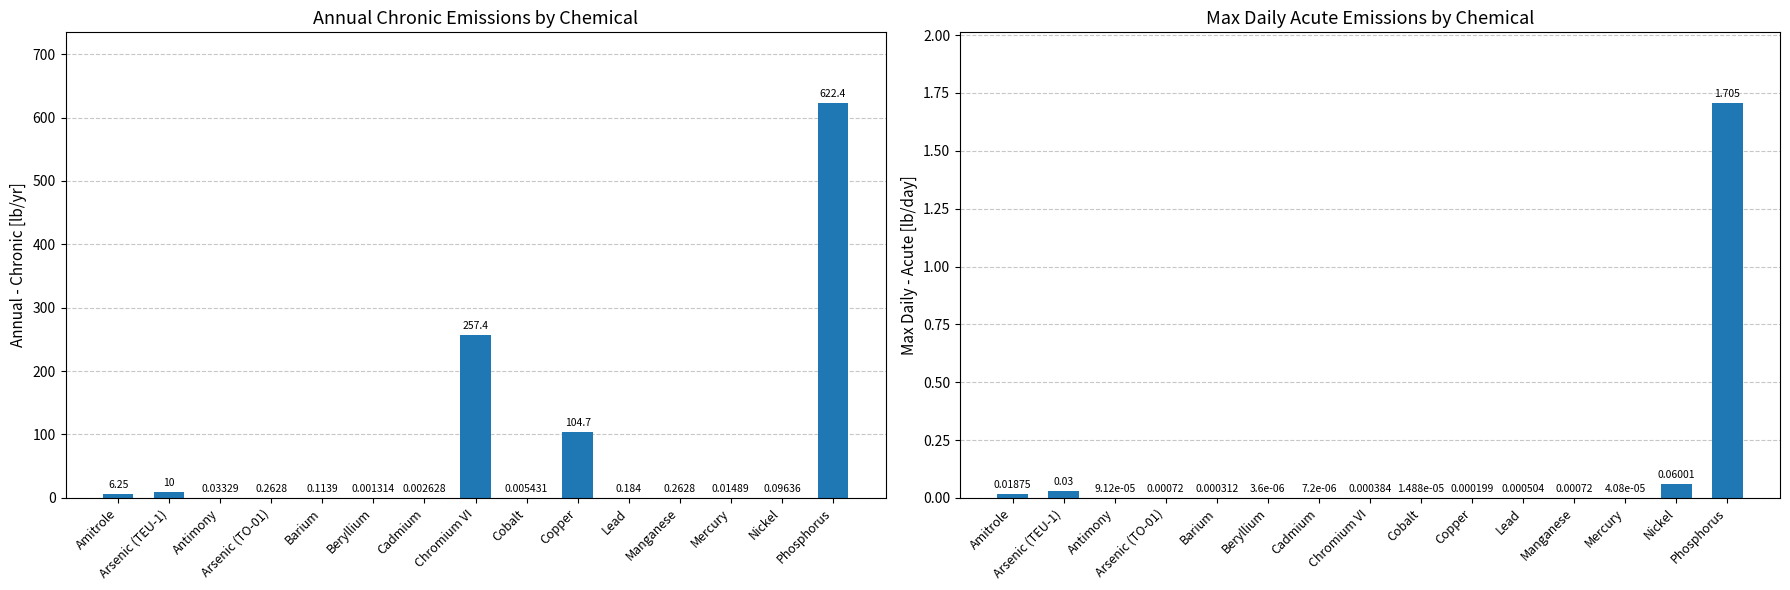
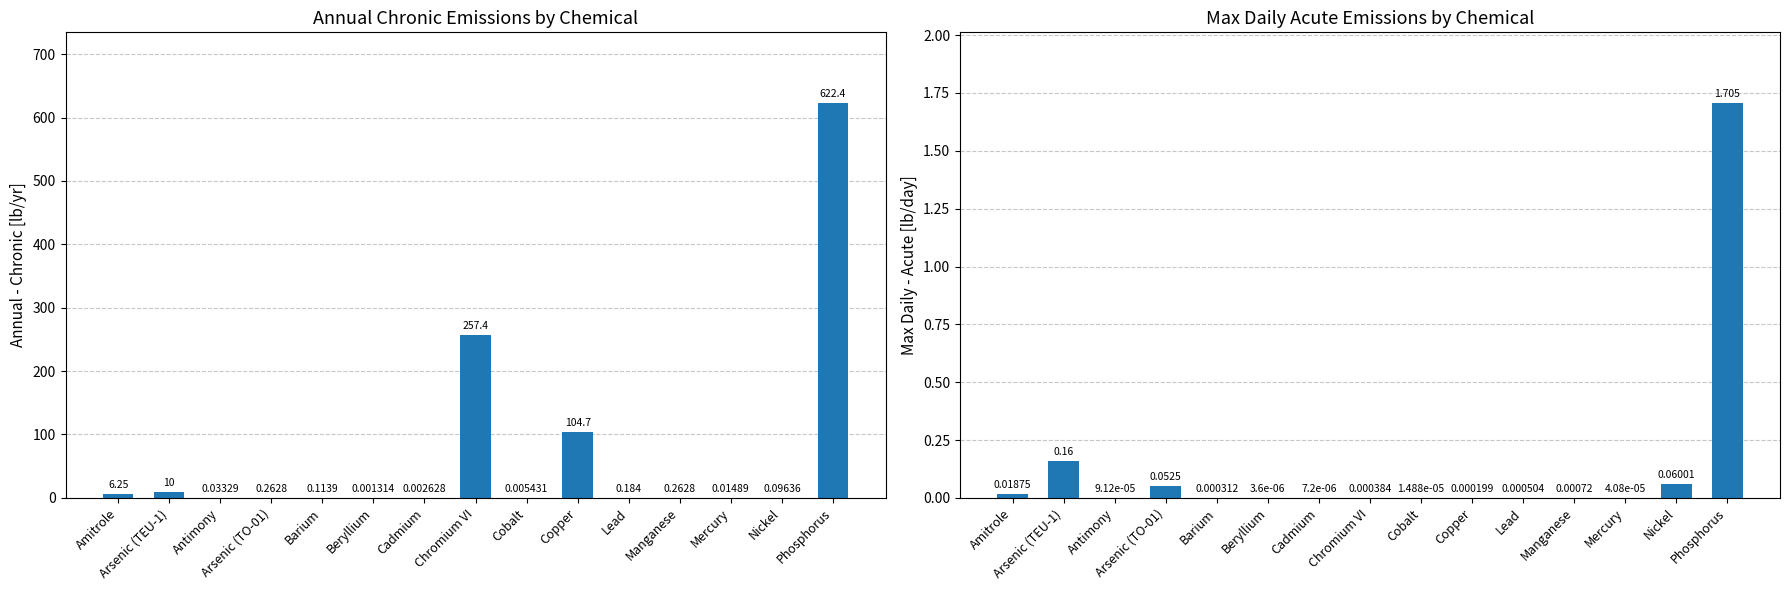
  {
    "Annual Chronic Emissions by Chemical": {
      "Amitrole": "6.25",
      "Arsenic (TEU-1)": "10",
      "Antimony": "0.03329",
      "Arsenic (TO-01)": "0.2628",
      "Barium": "0.1139",
      "Beryllium": "0.001314",
      "Cadmium": "0.002628",
      "Chromium VI": "257.4",
      "Cobalt": "0.005431",
      "Copper": "104.7",
      "Lead": "0.184",
      "Manganese": "0.2628",
      "Mercury": "0.01489",
      "Nickel": "0.09636",
      "Phosphorus": "622.4"
    },
    "Max Daily Acute Emissions by Chemical": {
      "Amitrole": "0.01875",
-     "Arsenic (TEU-1)": "0.03",
+     "Arsenic (TEU-1)": "0.16",
      "Antimony": "9.12e-05",
-     "Arsenic (TO-01)": "0.00072",
+     "Arsenic (TO-01)": "0.0525",
      "Barium": "0.000312",
      "Beryllium": "3.6e-06",
      "Cadmium": "7.2e-06",
      "Chromium VI": "0.000384",
      "Cobalt": "1.488e-05",
      "Copper": "0.000199",
      "Lead": "0.000504",
      "Manganese": "0.00072",
      "Mercury": "4.08e-05",
      "Nickel": "0.06001",
      "Phosphorus": "1.705"
    }
  }
